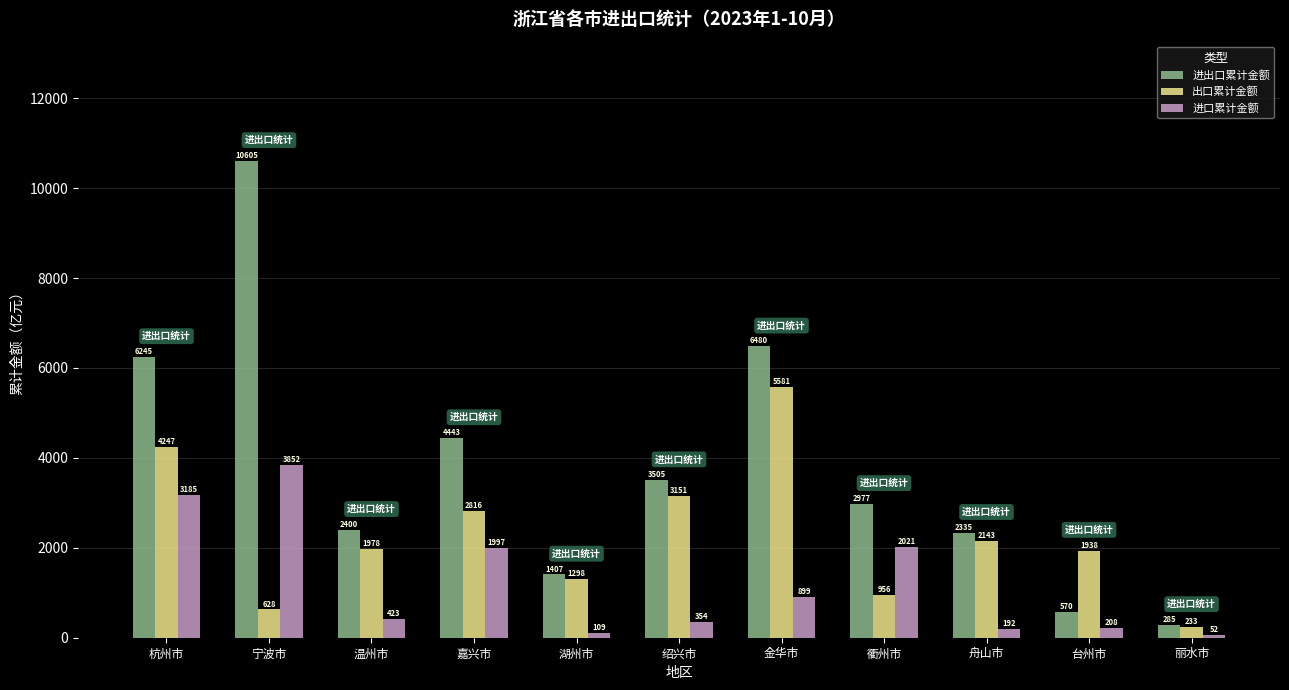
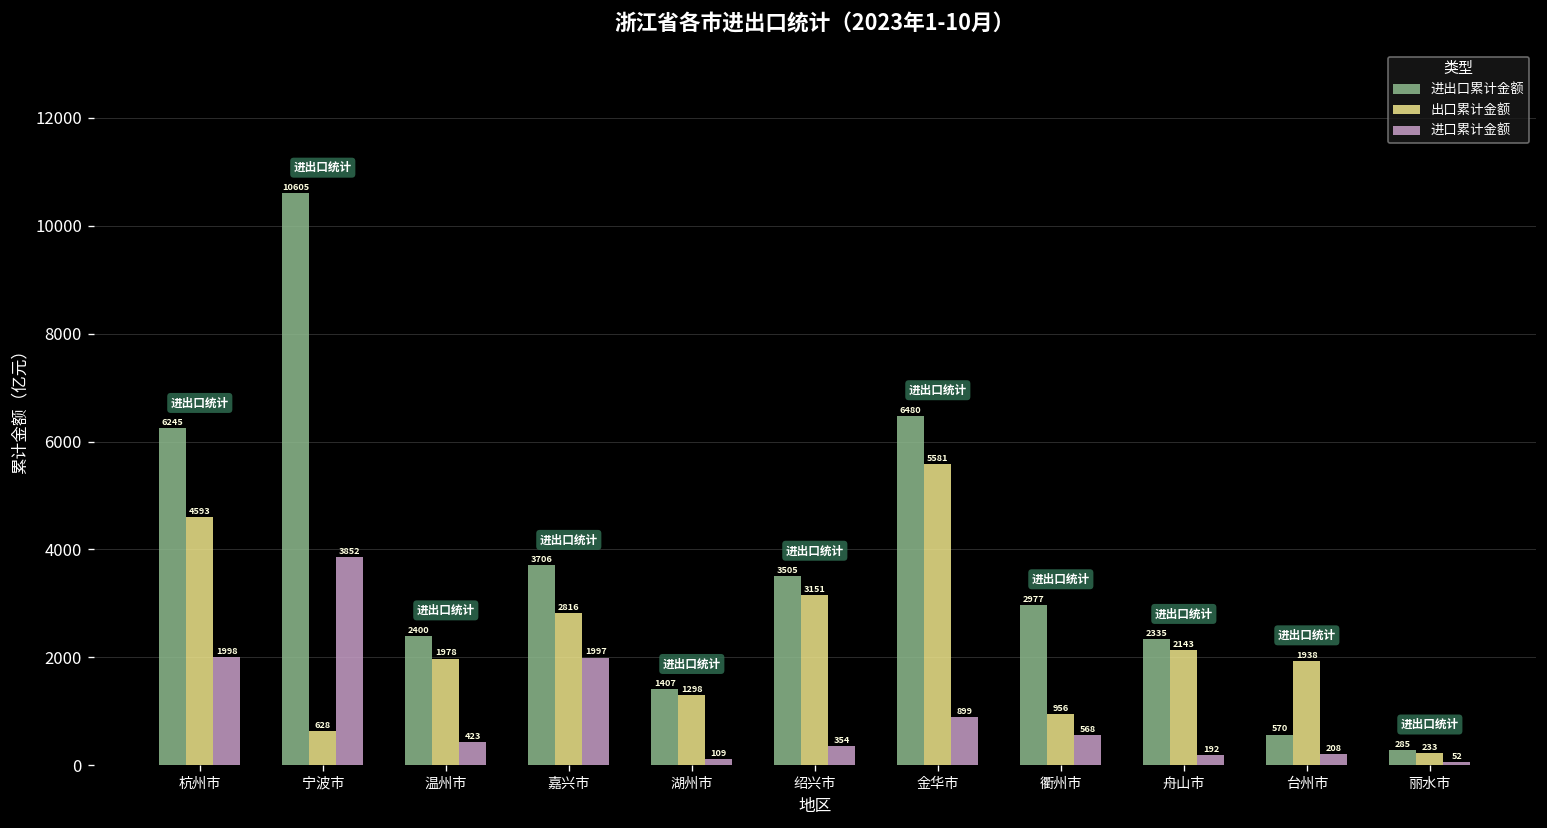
  {
    "进出口累计金额": {
      "杭州市": 6245,
      "宁波市": 10605,
      "温州市": 2400,
-     "嘉兴市": 4443,
+     "嘉兴市": 3706,
      "湖州市": 1407,
      "绍兴市": 3505,
      "金华市": 6480,
      "衢州市": 2977,
      "舟山市": 2335,
      "台州市": 570,
      "丽水市": 285
    },
    "出口累计金额": {
-     "杭州市": 4247,
+     "杭州市": 4593,
      "宁波市": 628,
      "温州市": 1978,
      "嘉兴市": 2816,
      "湖州市": 1298,
      "绍兴市": 3151,
      "金华市": 5581,
      "衢州市": 956,
      "舟山市": 2143,
      "台州市": 1938,
      "丽水市": 233
    },
    "进口累计金额": {
-     "杭州市": 3185,
+     "杭州市": 1998,
      "宁波市": 3852,
      "温州市": 423,
      "嘉兴市": 1997,
      "湖州市": 109,
      "绍兴市": 354,
      "金华市": 899,
-     "衢州市": 2021,
+     "衢州市": 568,
      "舟山市": 192,
      "台州市": 208,
      "丽水市": 52
    }
  }
